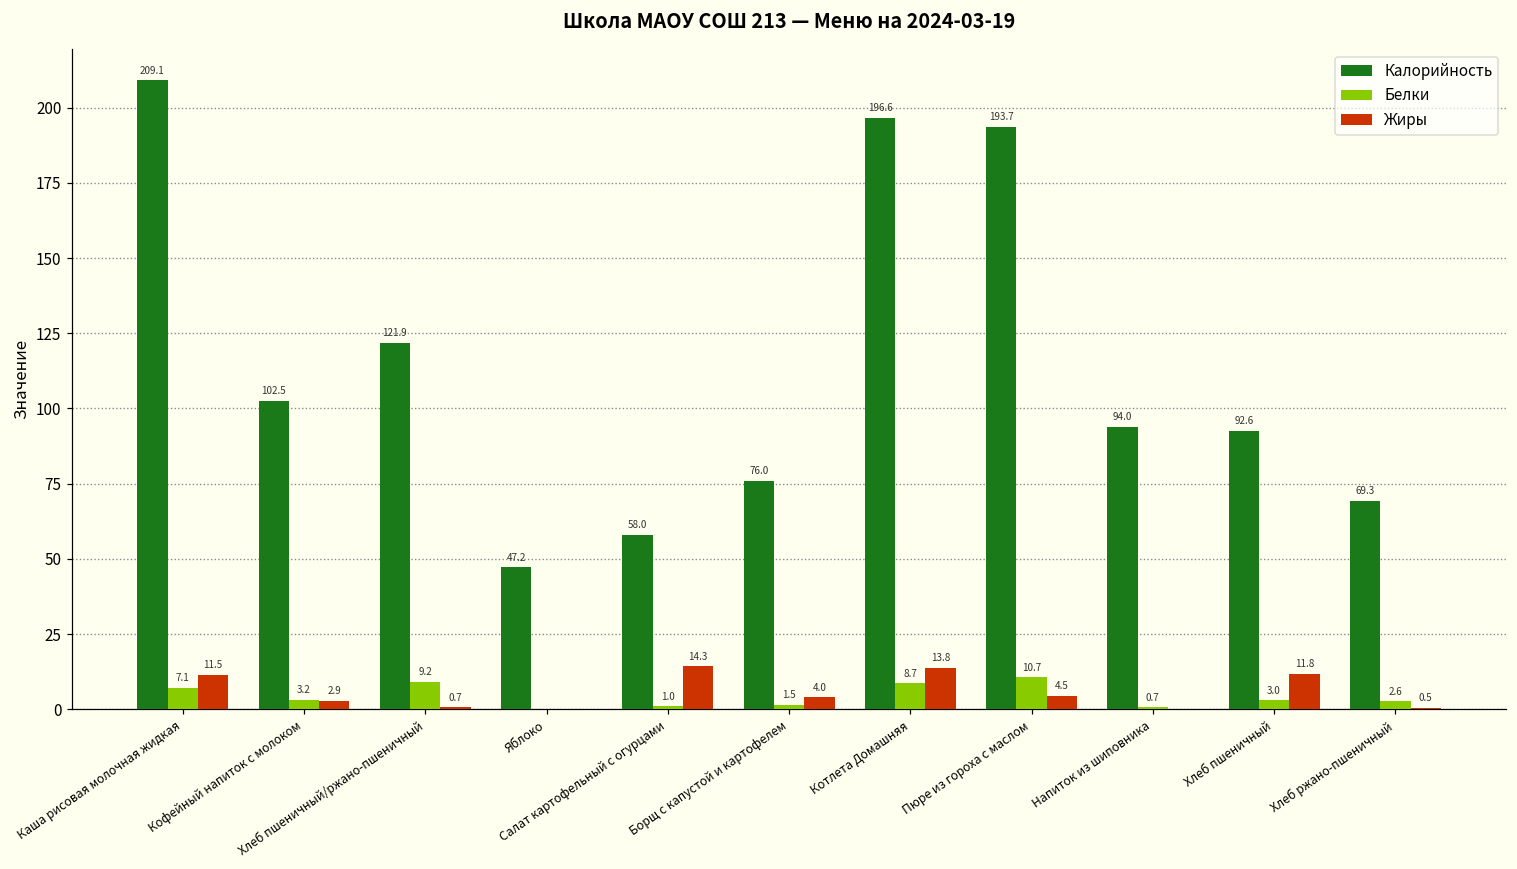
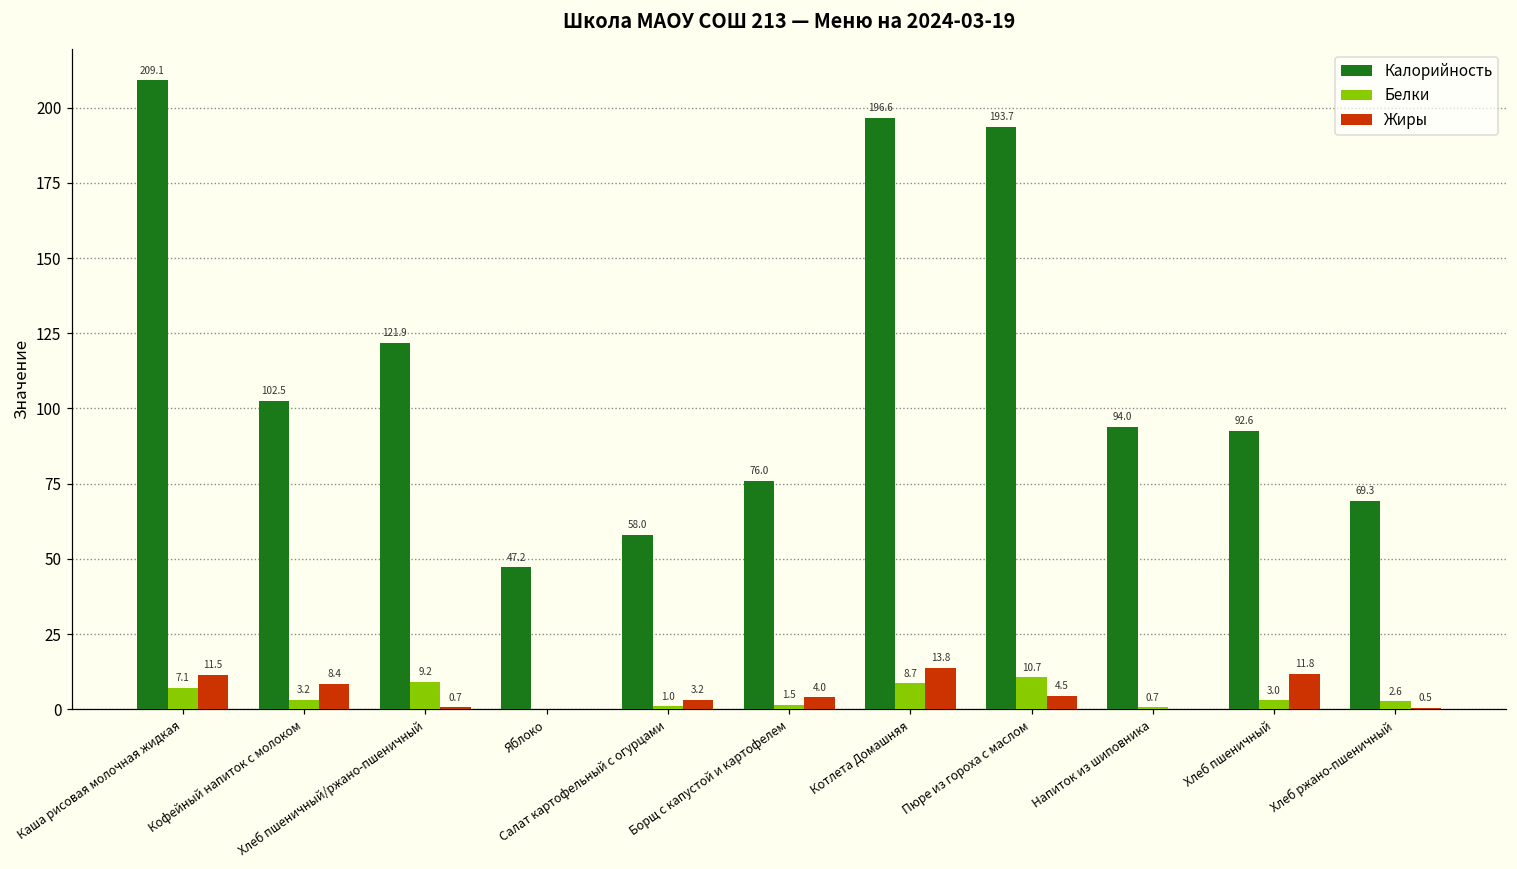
  {
    "Калорийность": {
      "Каша рисовая молочная жидкая": 209.1,
      "Кофейный напиток с молоком": 102.5,
      "Хлеб пшеничный/ржано-пшеничный": 121.9,
      "Яблоко": 47.2,
      "Салат картофельный с огурцами": 58.0,
      "Борщ с капустой и картофелем": 76.0,
      "Котлета Домашняя": 196.6,
      "Пюре из гороха с маслом": 193.7,
      "Напиток из шиповника": 94.0,
      "Хлеб пшеничный": 92.6,
      "Хлеб ржано-пшеничный": 69.3
    },
    "Белки": {
      "Каша рисовая молочная жидкая": 7.1,
      "Кофейный напиток с молоком": 3.2,
      "Хлеб пшеничный/ржано-пшеничный": 9.2,
      "Салат картофельный с огурцами": 1.0,
      "Борщ с капустой и картофелем": 1.5,
      "Котлета Домашняя": 8.7,
      "Пюре из гороха с маслом": 10.7,
      "Напиток из шиповника": 0.7,
      "Хлеб пшеничный": 3.0,
      "Хлеб ржано-пшеничный": 2.6
    },
    "Жиры": {
      "Каша рисовая молочная жидкая": 11.5,
-     "Кофейный напиток с молоком": 2.9,
+     "Кофейный напиток с молоком": 8.4,
      "Хлеб пшеничный/ржано-пшеничный": 0.7,
-     "Салат картофельный с огурцами": 14.3,
+     "Салат картофельный с огурцами": 3.2,
      "Борщ с капустой и картофелем": 4.0,
      "Котлета Домашняя": 13.8,
      "Пюре из гороха с маслом": 4.5,
      "Хлеб пшеничный": 11.8,
      "Хлеб ржано-пшеничный": 0.5
    }
  }
